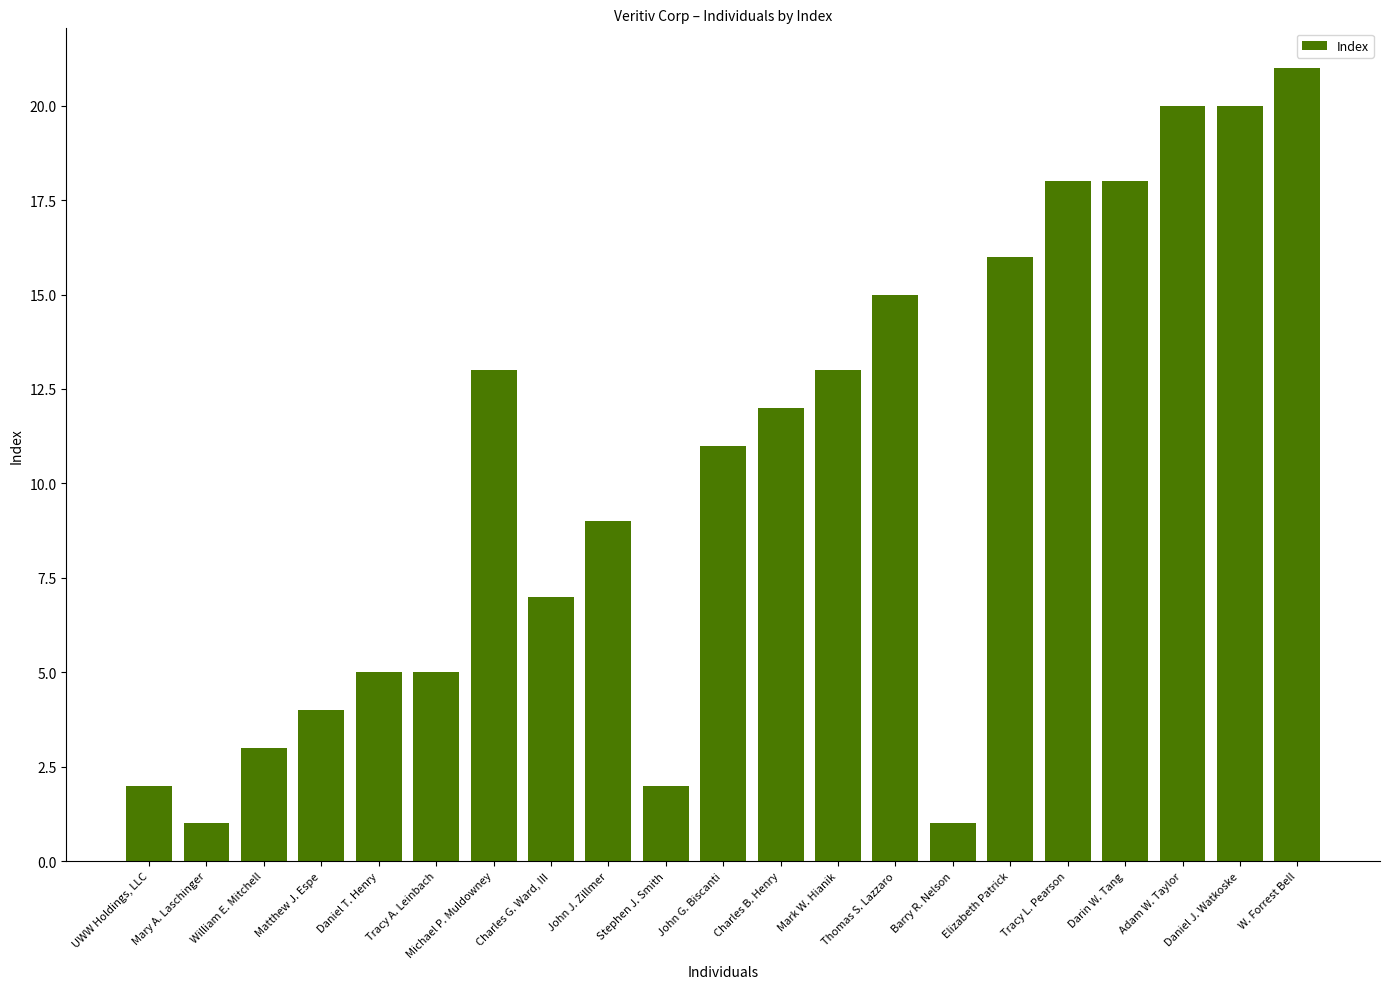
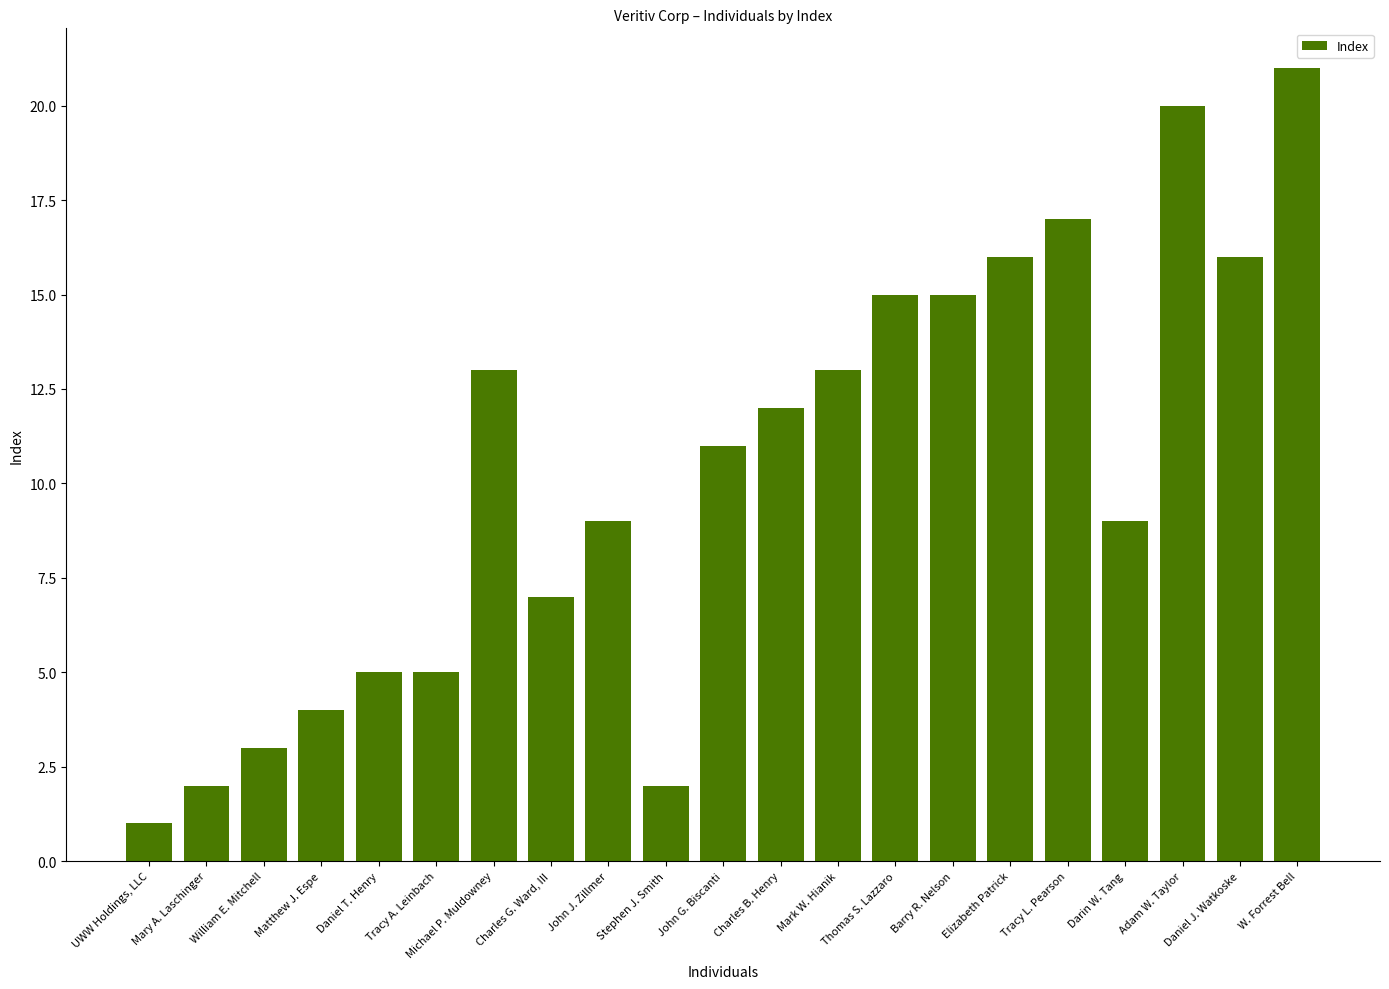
  {
-   "UWW Holdings, LLC": 2,
-   "Mary A. Laschinger": 1,
+   "UWW Holdings, LLC": 1,
+   "Mary A. Laschinger": 2,
    "William E. Mitchell": 3,
    "Matthew J. Espe": 4,
    "Daniel T. Henry": 5,
    "Tracy A. Leinbach": 5,
    "Michael P. Muldowney": 13,
    "Charles G. Ward, III": 7,
    "John J. Zillmer": 9,
    "Stephen J. Smith": 2,
    "John G. Biscanti": 11,
    "Charles B. Henry": 12,
    "Mark W. Hianik": 13,
    "Thomas S. Lazzaro": 15,
-   "Barry R. Nelson": 1,
+   "Barry R. Nelson": 15,
    "Elizabeth Patrick": 16,
-   "Tracy L. Pearson": 18,
-   "Darin W. Tang": 18,
+   "Tracy L. Pearson": 17,
+   "Darin W. Tang": 9,
    "Adam W. Taylor": 20,
-   "Daniel J. Watkoske": 20,
+   "Daniel J. Watkoske": 16,
    "W. Forrest Bell": 21
  }
